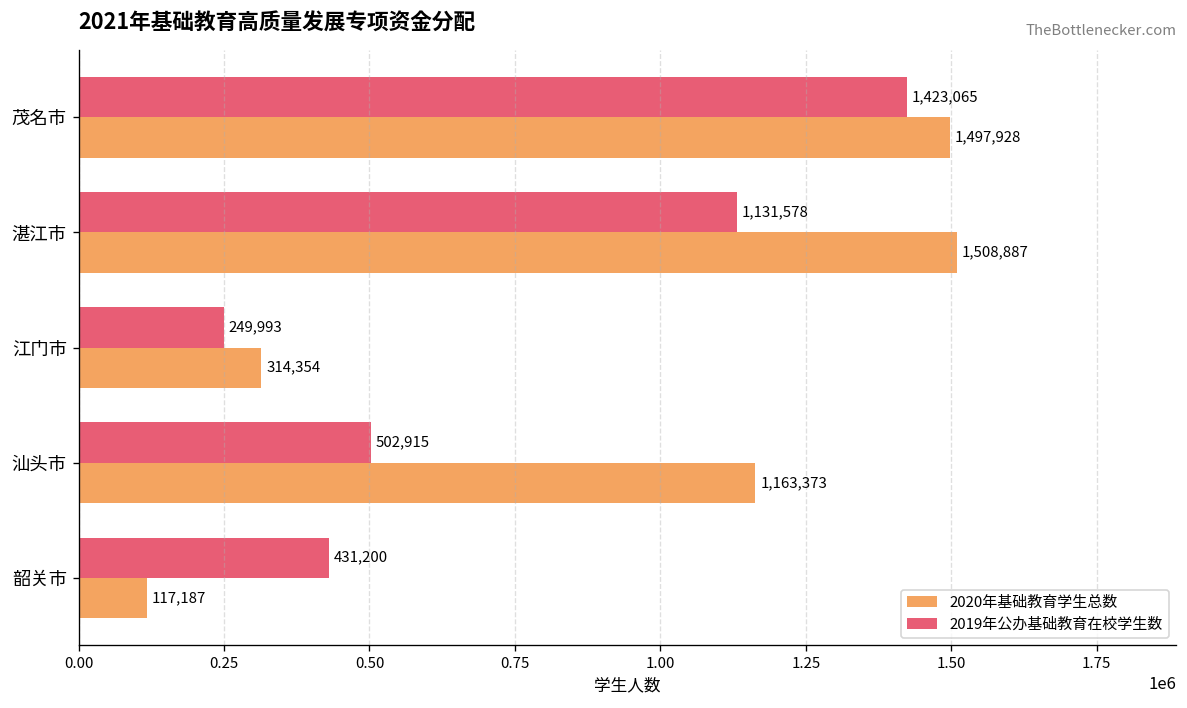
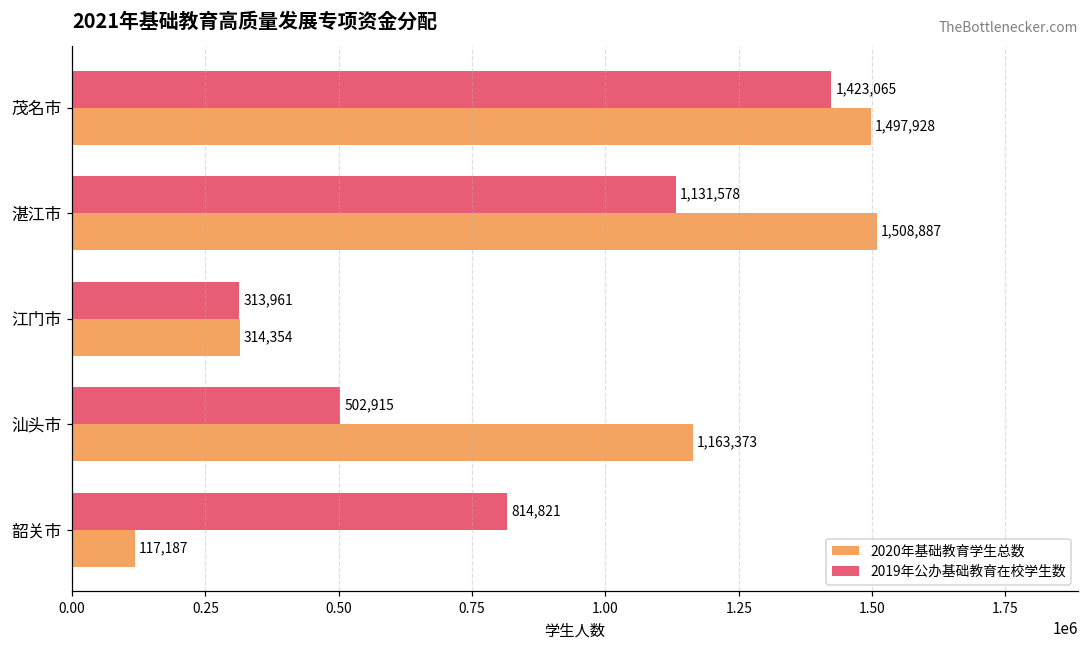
  {
    "2020年基础教育学生总数": {
      "茂名市": "1,497,928",
      "湛江市": "1,508,887",
      "江门市": "314,354",
      "汕头市": "1,163,373",
      "韶关市": "117,187"
    },
    "2019年公办基础教育在校学生数": {
      "茂名市": "1,423,065",
      "湛江市": "1,131,578",
-     "江门市": "249,993",
+     "江门市": "313,961",
      "汕头市": "502,915",
-     "韶关市": "431,200"
+     "韶关市": "814,821"
    }
  }
